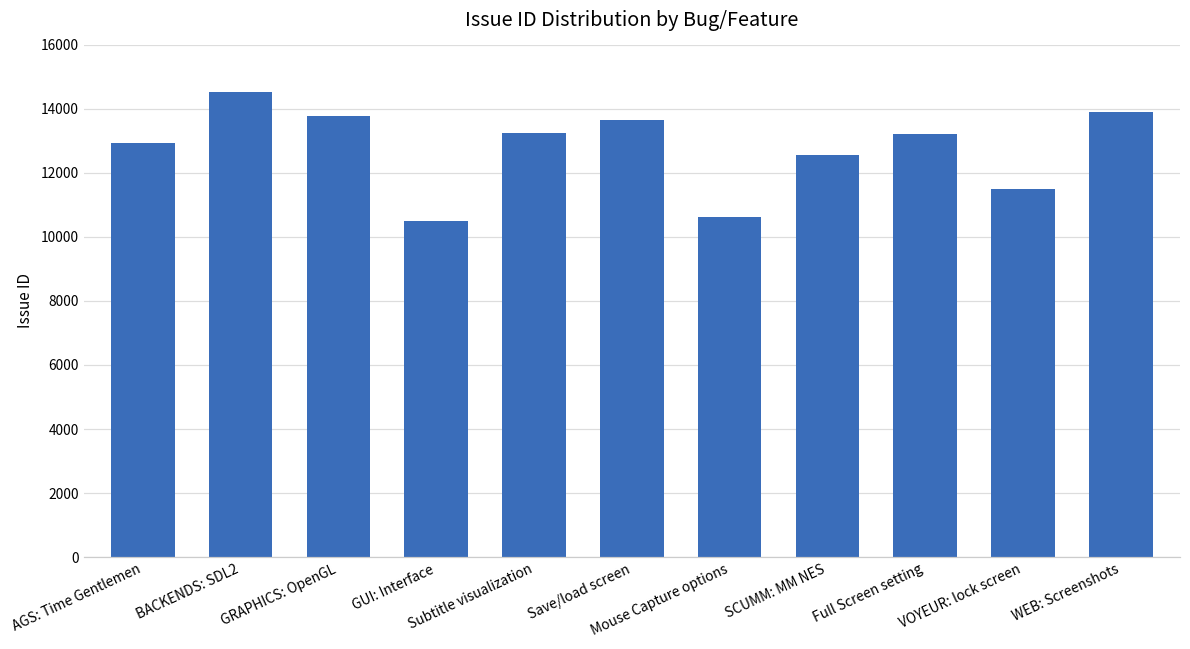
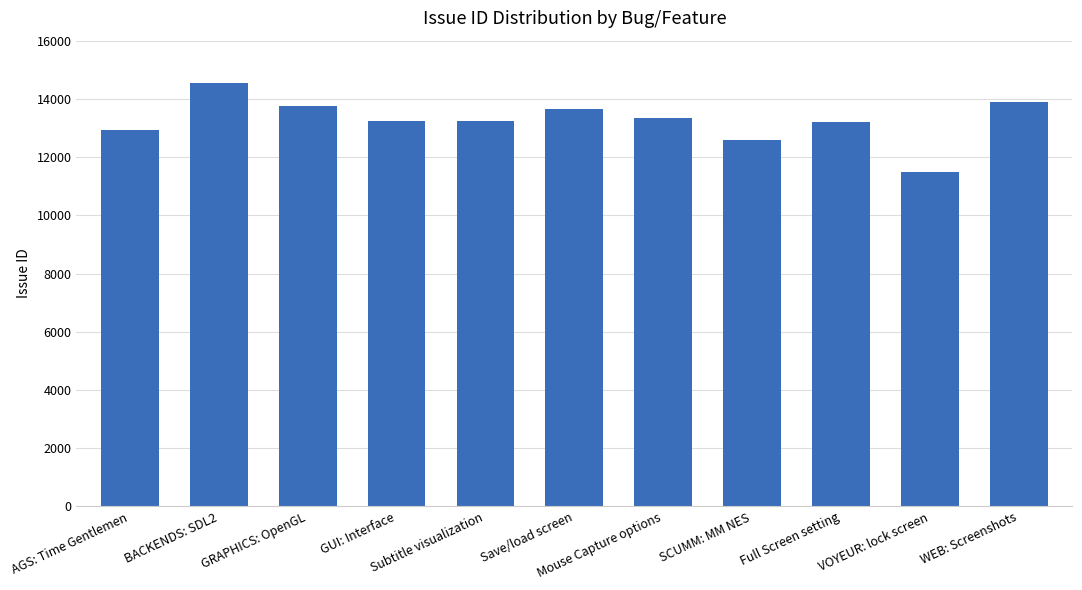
  {
    "AGS: Time Gentlemen": 12900,
    "BACKENDS: SDL2": 14500,
    "GRAPHICS: OpenGL": 13800,
-   "GUI: Interface": 10500,
+   "GUI: Interface": 13200,
    "Subtitle visualization": 13200,
    "Save/load screen": 13600,
-   "Mouse Capture options": 10600,
+   "Mouse Capture options": 13400,
    "SCUMM: MM NES": 12600,
    "Full Screen setting": 13200,
    "VOYEUR: lock screen": 11500,
    "WEB: Screenshots": 13900
  }
